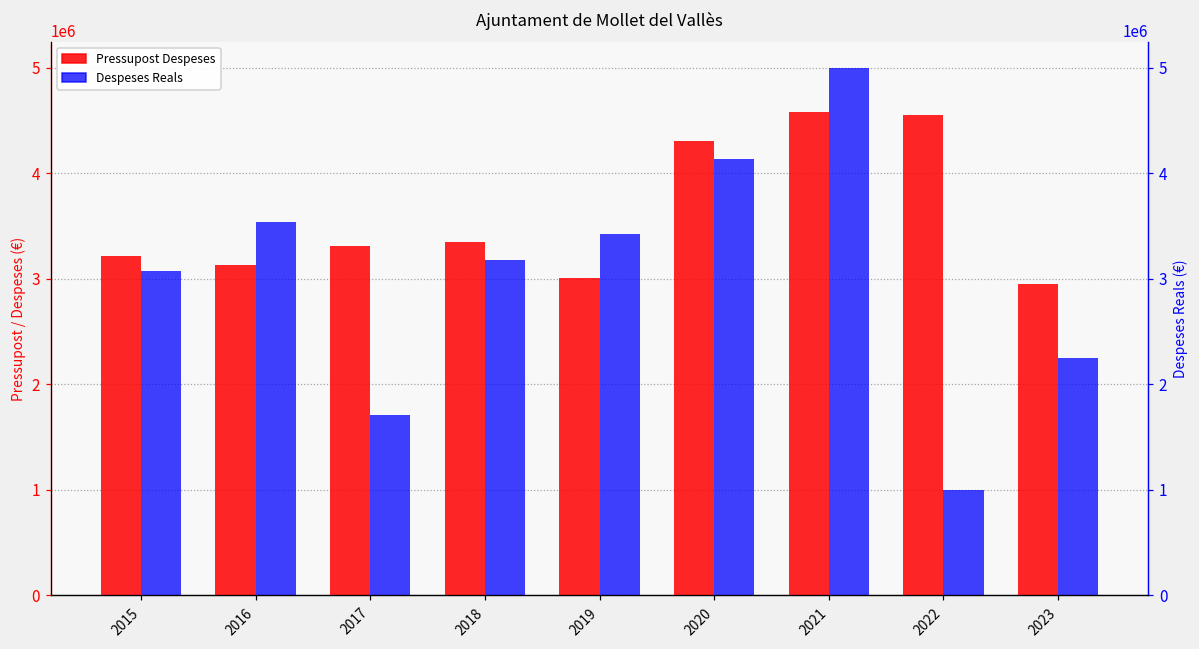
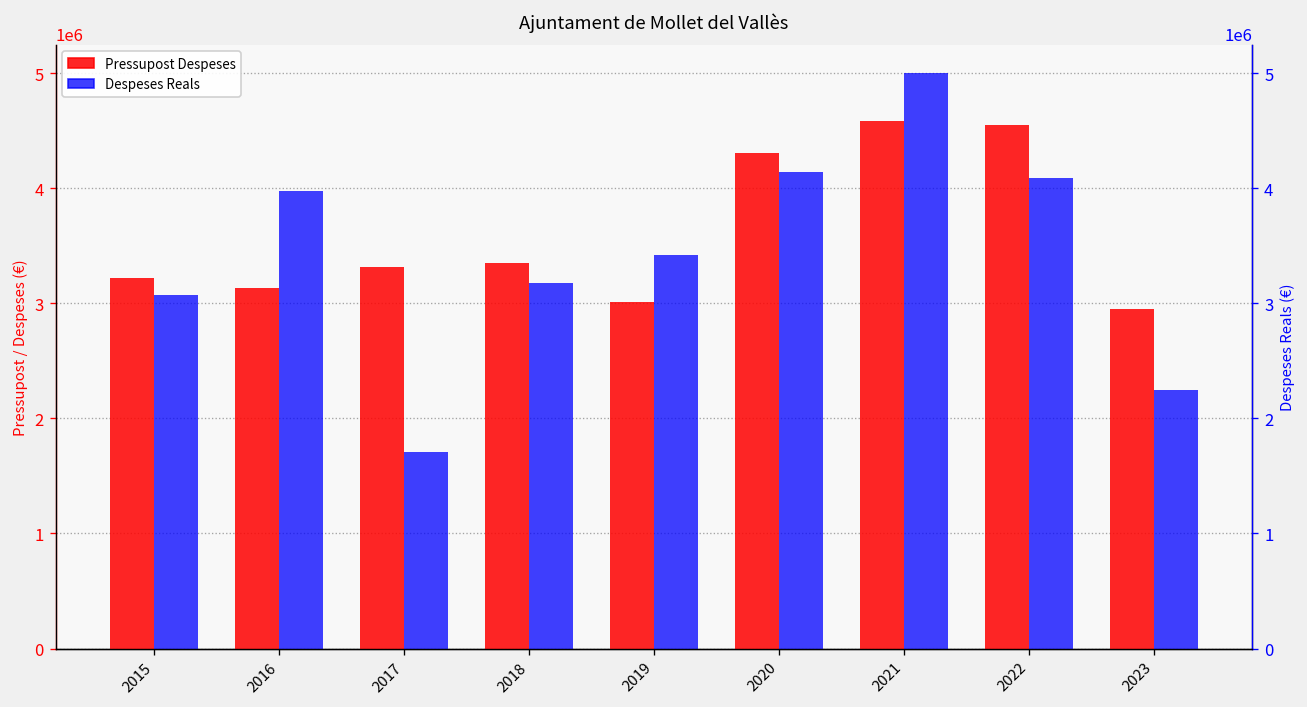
  {
    "Pressupost Despeses": {
      "2015": 3200000,
      "2016": 3100000,
      "2017": 3300000,
      "2018": 3400000,
      "2019": 3000000,
      "2020": 4300000,
      "2021": 4600000,
      "2022": 4500000,
      "2023": 2900000
    },
    "Despeses Reals": {
      "2015": 3100000,
-     "2016": 3500000,
+     "2016": 4000000,
      "2017": 1700000,
      "2018": 3200000,
      "2019": 3400000,
      "2020": 4100000,
      "2021": 5000000,
-     "2022": 1000000,
+     "2022": 4100000,
      "2023": 2200000
    }
  }
